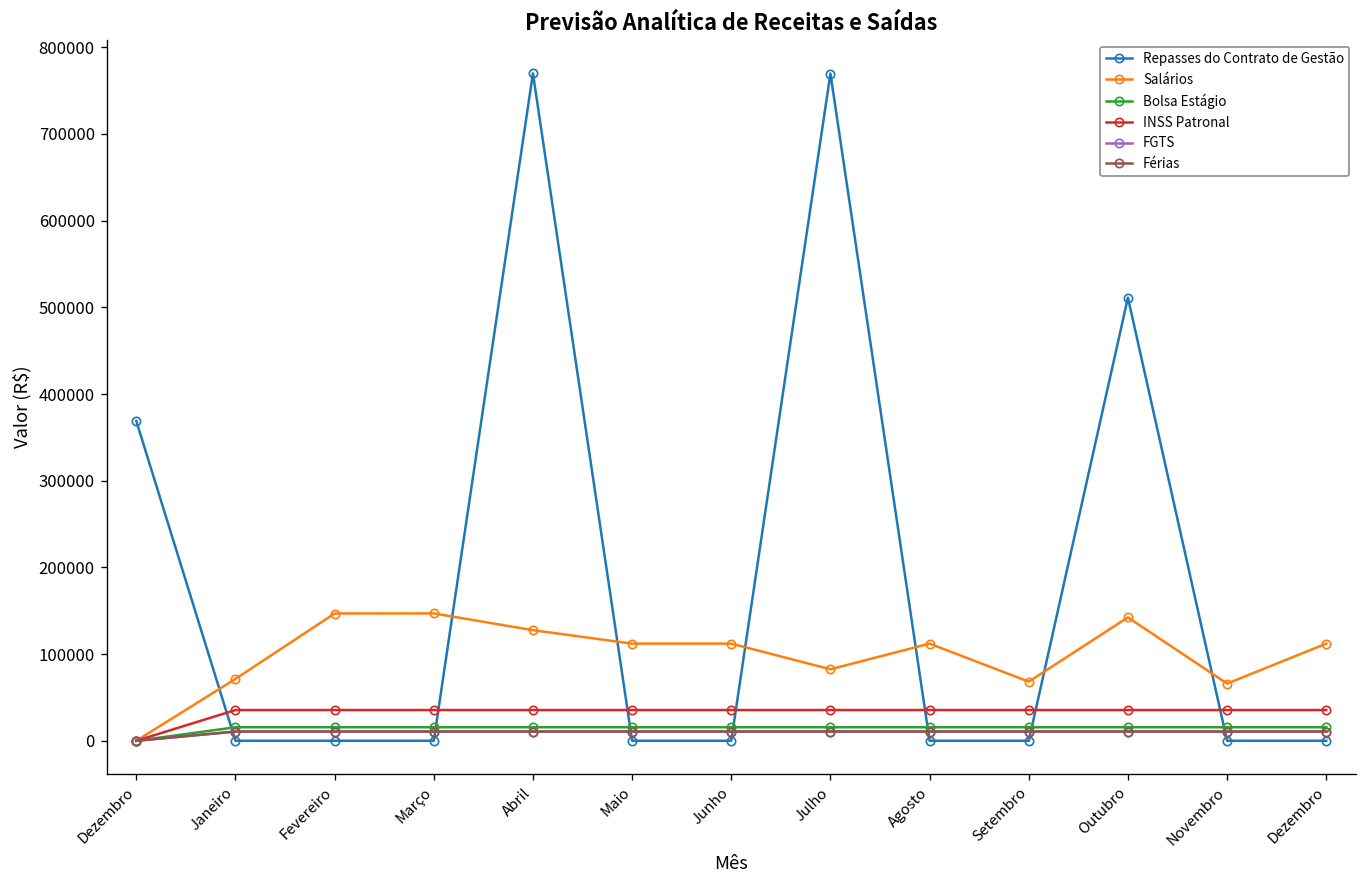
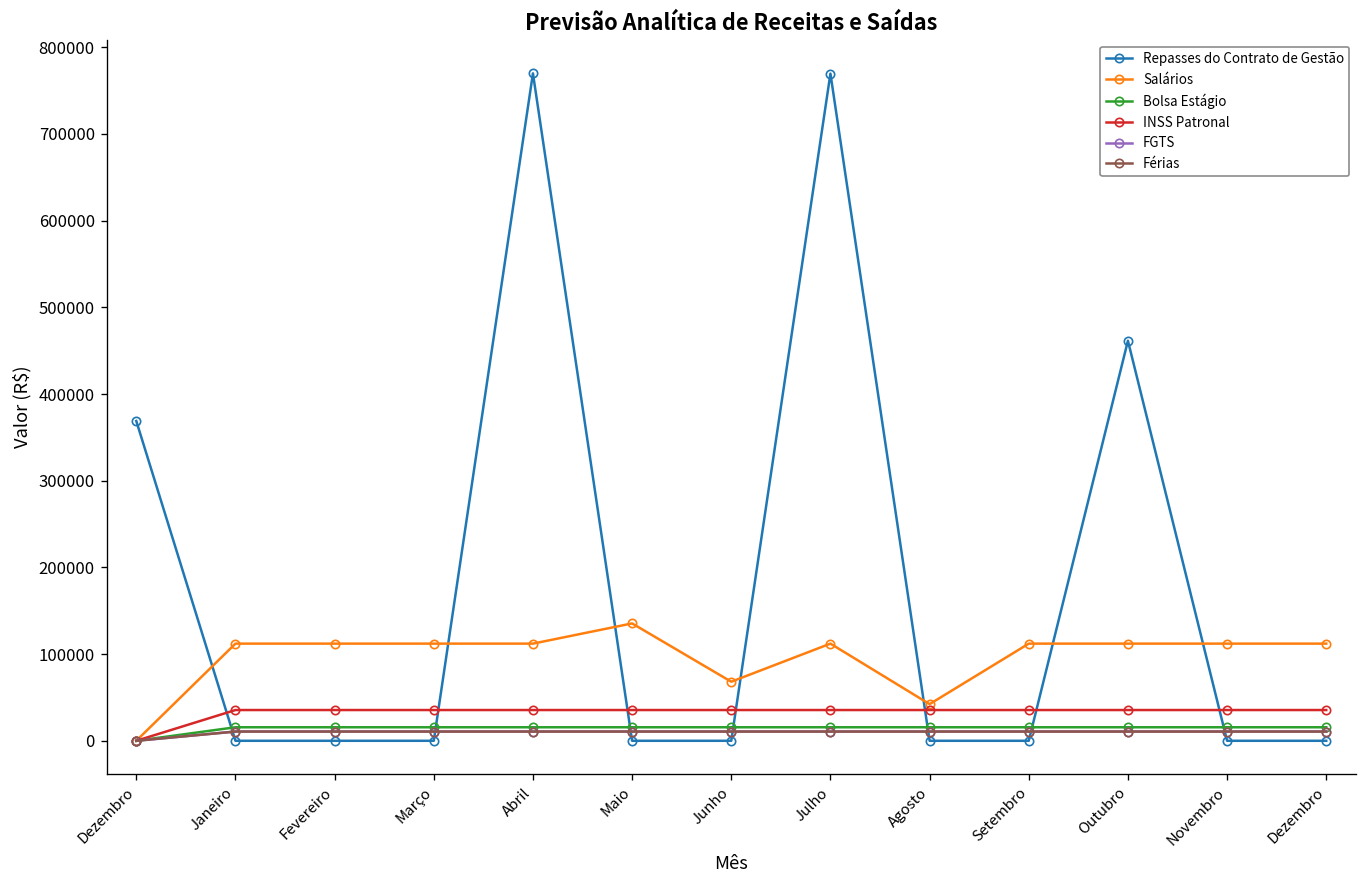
  {
    "Repasses do Contrato de Gestão": {
      "Janeiro": 0,
      "Fevereiro": 0,
      "Março": 0,
      "Abril": 770000,
      "Maio": 0,
      "Junho": 0,
      "Julho": 770000,
      "Agosto": 0,
      "Setembro": 0,
-     "Outubro": 510000,
+     "Outubro": 460000,
      "Novembro": 0
    },
    "Salários": {
-     "Janeiro": 70000,
-     "Fevereiro": 150000,
-     "Março": 150000,
-     "Abril": 130000,
-     "Maio": 110000,
-     "Junho": 110000,
-     "Julho": 80000,
-     "Agosto": 110000,
-     "Setembro": 70000,
-     "Outubro": 140000,
-     "Novembro": 70000
+     "Janeiro": 110000,
+     "Fevereiro": 110000,
+     "Março": 110000,
+     "Abril": 110000,
+     "Maio": 140000,
+     "Junho": 70000,
+     "Julho": 110000,
+     "Agosto": 40000,
+     "Setembro": 110000,
+     "Outubro": 110000,
+     "Novembro": 110000
    },
    "Bolsa Estágio": {
      "Janeiro": 20000,
      "Fevereiro": 20000,
      "Março": 20000,
      "Abril": 20000,
      "Maio": 20000,
      "Junho": 20000,
      "Julho": 20000,
      "Agosto": 20000,
      "Setembro": 20000,
      "Outubro": 20000,
      "Novembro": 20000
    },
    "INSS Patronal": {
      "Janeiro": 40000,
      "Fevereiro": 40000,
      "Março": 40000,
      "Abril": 40000,
      "Maio": 40000,
      "Junho": 40000,
      "Julho": 40000,
      "Agosto": 40000,
      "Setembro": 40000,
      "Outubro": 40000,
      "Novembro": 40000
    },
    "Férias": {
      "Janeiro": 10000,
      "Fevereiro": 10000,
      "Março": 10000,
      "Abril": 10000,
      "Maio": 10000,
      "Junho": 10000,
      "Julho": 10000,
      "Agosto": 10000,
      "Setembro": 10000,
      "Outubro": 10000,
      "Novembro": 10000
    }
  }
